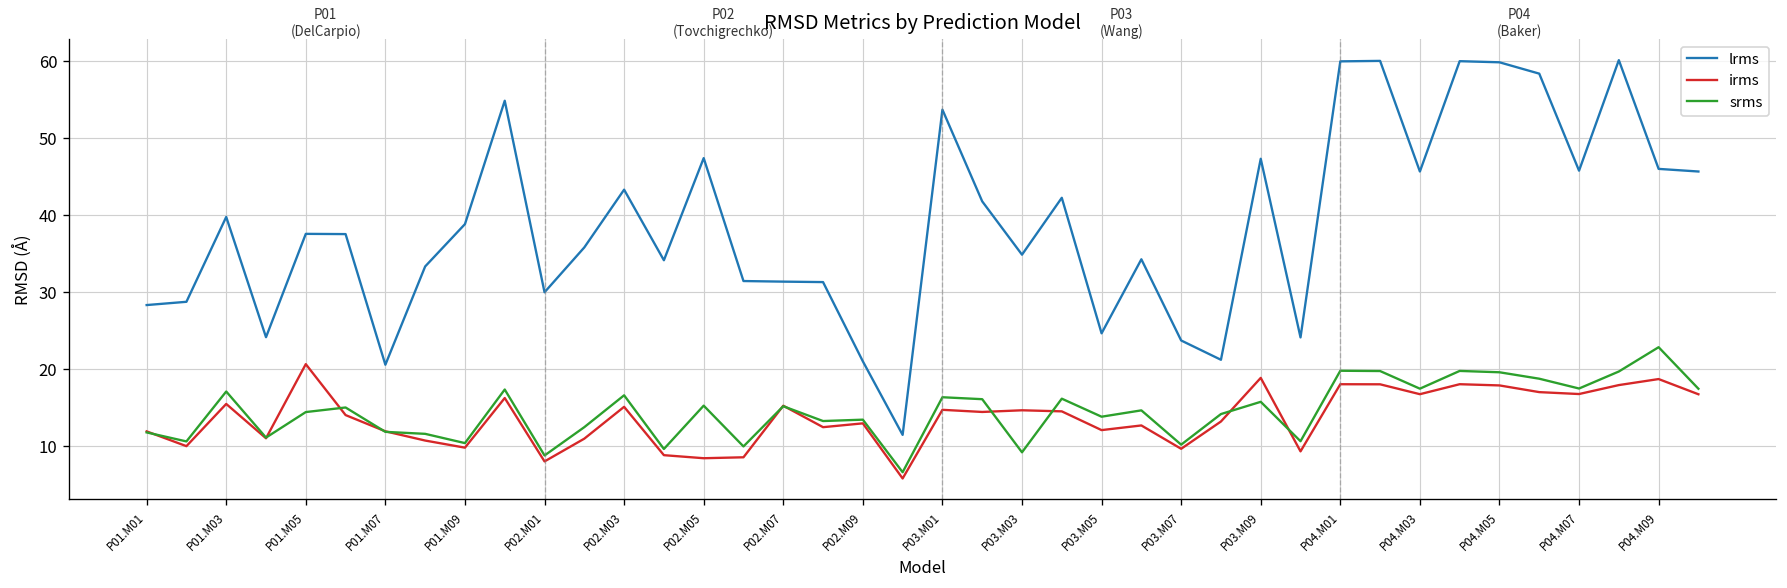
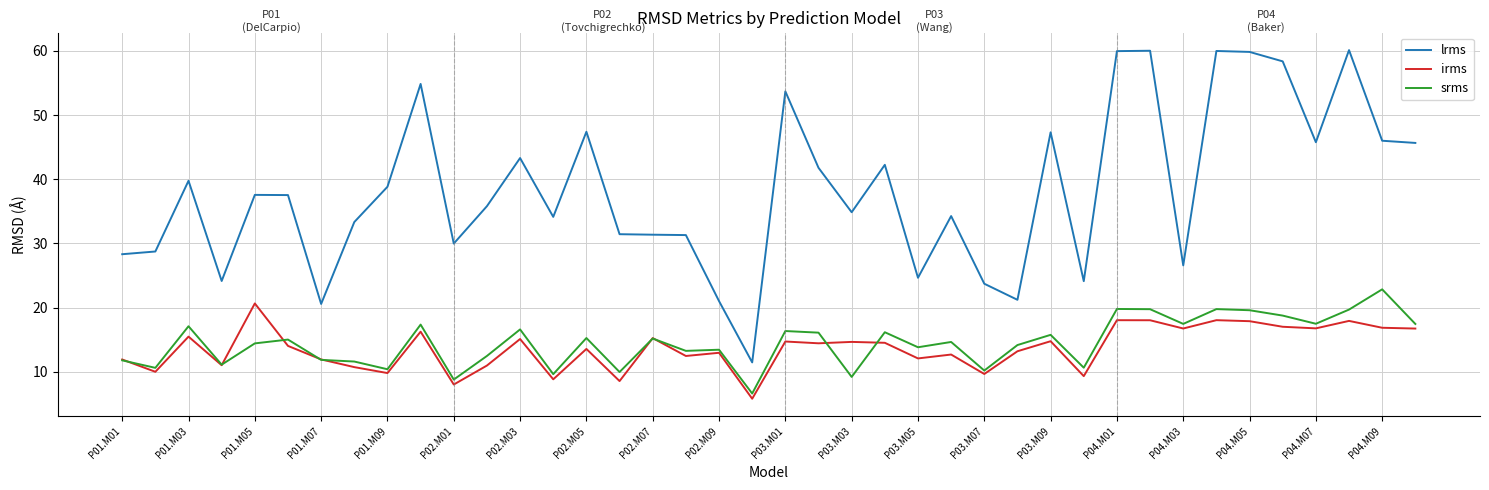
  {
    "lrms": {
      "P01.M01": 28,
      "P01.M03": 40,
      "P01.M05": 38,
      "P01.M07": 21,
      "P01.M09": 39,
      "P02.M01": 30,
      "P02.M03": 43,
      "P02.M05": 47,
      "P02.M07": 31,
      "P02.M09": 21,
      "P03.M01": 54,
      "P03.M03": 35,
      "P03.M05": 25,
      "P03.M07": 24,
      "P03.M09": 47,
      "P04.M01": 60,
-     "P04.M03": 46,
+     "P04.M03": 27,
      "P04.M05": 60,
      "P04.M07": 46,
      "P04.M09": 46
    },
    "irms": {
      "P01.M03": 15,
      "P01.M05": 21,
      "P01.M09": 10,
      "P02.M01": 8,
      "P02.M03": 15,
-     "P02.M05": 8,
+     "P02.M05": 14,
      "P02.M09": 13,
      "P03.M01": 15,
      "P03.M03": 15,
      "P03.M05": 12,
      "P03.M07": 10,
-     "P03.M09": 19,
+     "P03.M09": 15,
      "P04.M01": 18,
      "P04.M03": 17,
      "P04.M05": 18,
      "P04.M07": 17,
-     "P04.M09": 19
+     "P04.M09": 17
    },
    "srms": {
      "P01.M03": 17,
      "P01.M05": 14,
      "P01.M09": 10,
      "P02.M01": 9,
      "P02.M03": 17,
      "P02.M05": 15,
      "P02.M09": 13,
      "P03.M01": 16,
      "P03.M03": 9,
      "P03.M05": 14,
      "P03.M07": 10,
      "P03.M09": 16,
      "P04.M01": 20,
      "P04.M03": 17,
      "P04.M05": 20,
      "P04.M07": 17,
      "P04.M09": 23
    }
  }
